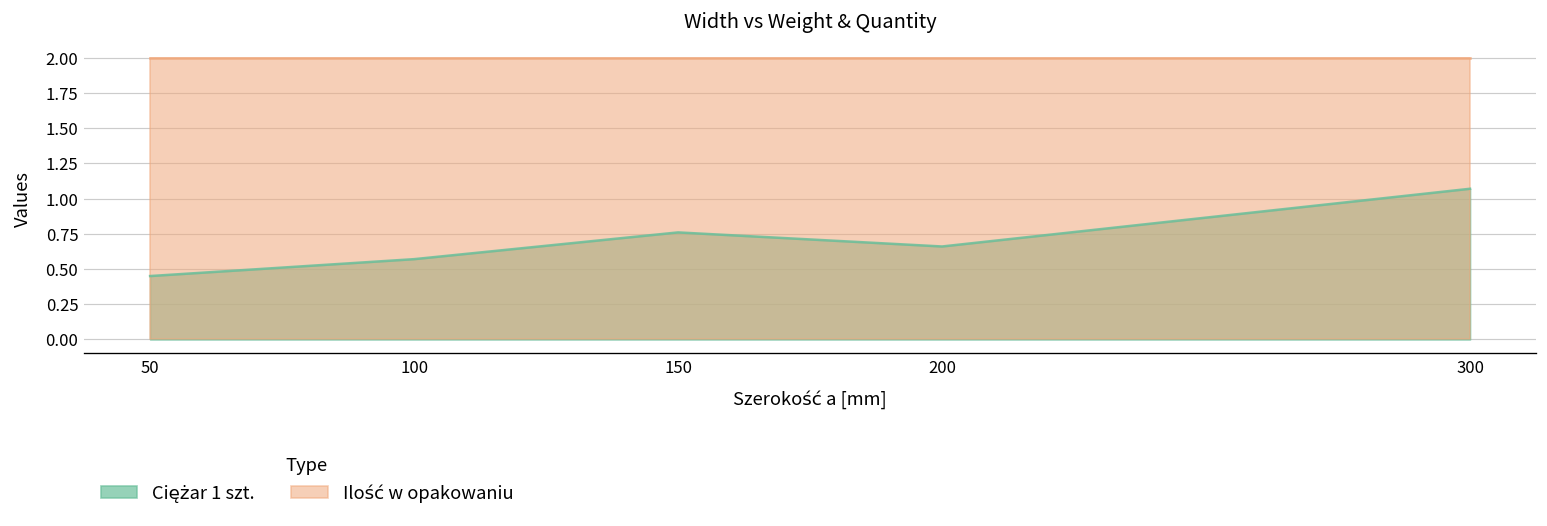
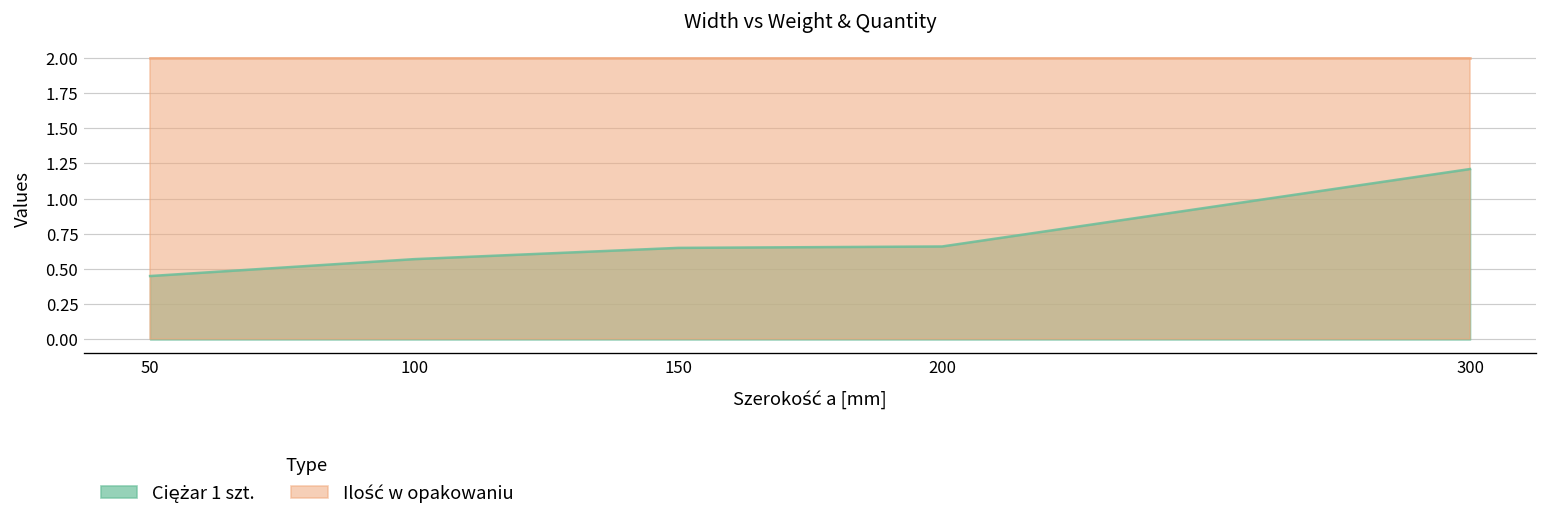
  {
    "Ciężar 1 szt.": {
      "50": 0.45,
      "100": 0.57,
-     "150": 0.76,
+     "150": 0.65,
      "200": 0.66,
-     "300": 1.07
+     "300": 1.21
    },
    "Ilość w opakowaniu": {
      "50": 2.00,
      "100": 2.00,
      "150": 2.00,
      "200": 2.00,
      "300": 2.00
    }
  }
